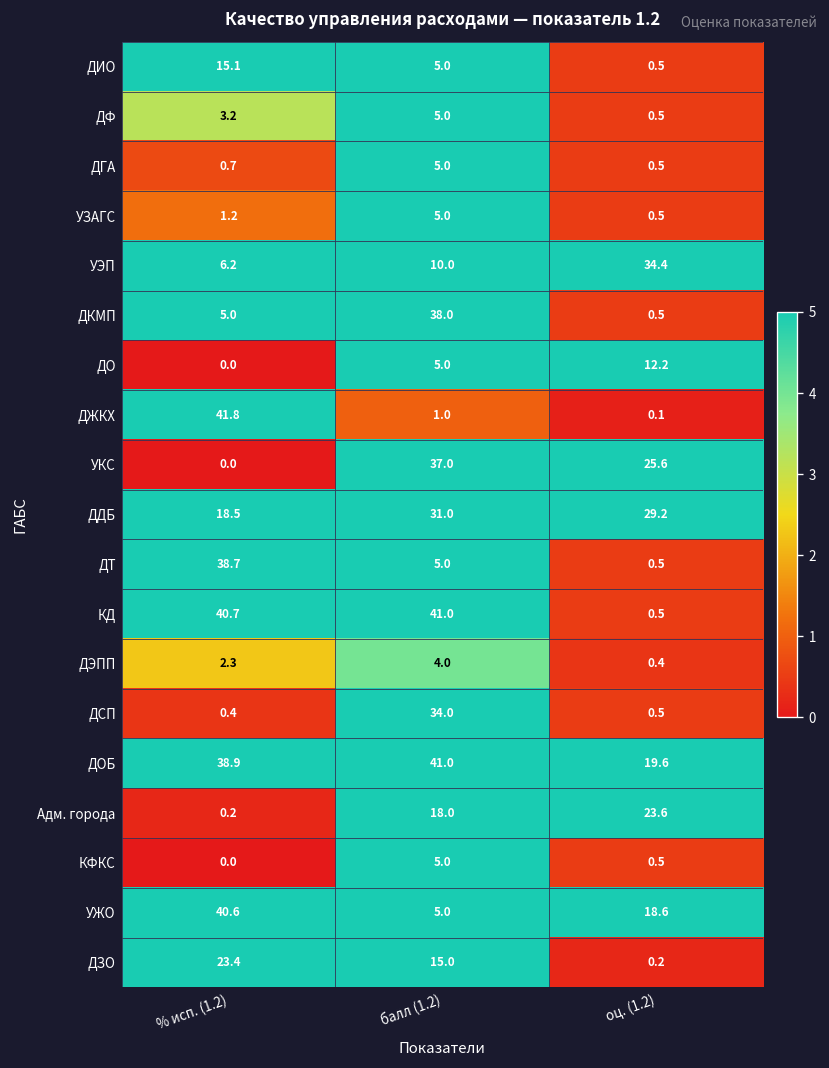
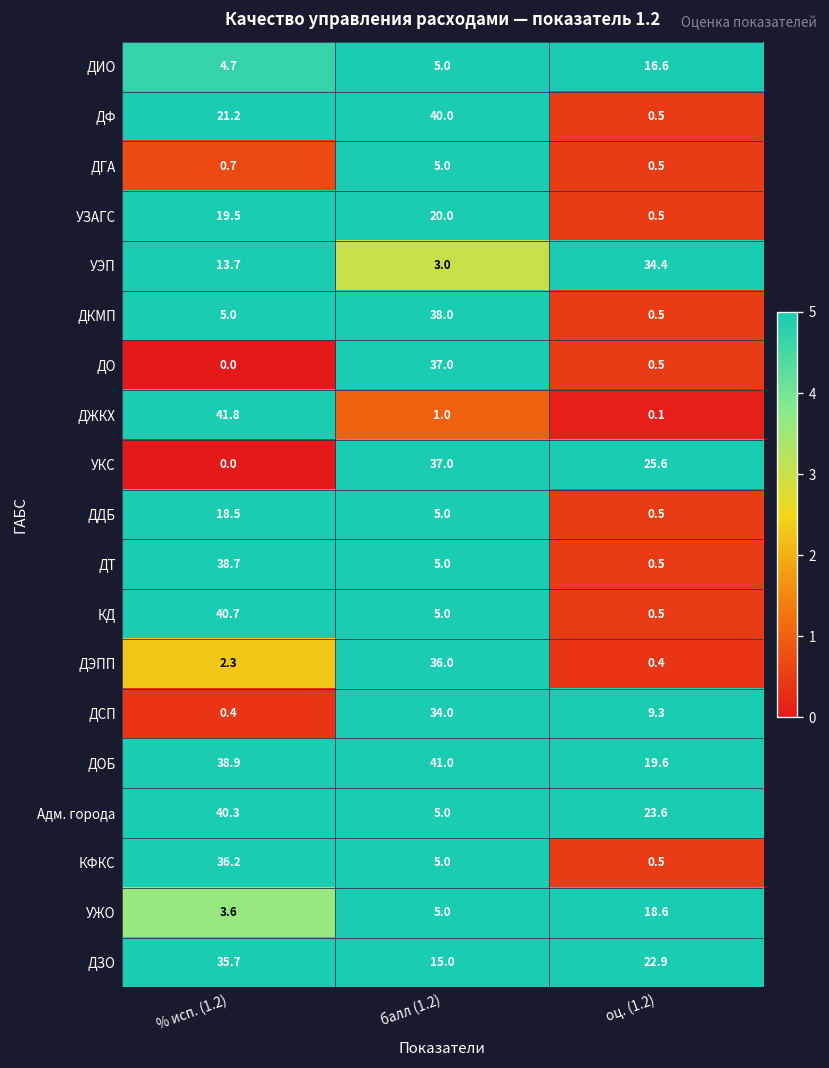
  {
    "ДИО": {
-     "% исп. (1.2)": 15.1,
+     "% исп. (1.2)": 4.7,
      "балл (1.2)": 5.0,
-     "оц. (1.2)": 0.5
+     "оц. (1.2)": 16.6
    },
    "ДФ": {
-     "% исп. (1.2)": 3.2,
-     "балл (1.2)": 5.0,
+     "% исп. (1.2)": 21.2,
+     "балл (1.2)": 40.0,
      "оц. (1.2)": 0.5
    },
    "ДГА": {
      "% исп. (1.2)": 0.7,
      "балл (1.2)": 5.0,
      "оц. (1.2)": 0.5
    },
    "УЗАГС": {
-     "% исп. (1.2)": 1.2,
-     "балл (1.2)": 5.0,
+     "% исп. (1.2)": 19.5,
+     "балл (1.2)": 20.0,
      "оц. (1.2)": 0.5
    },
    "УЭП": {
-     "% исп. (1.2)": 6.2,
-     "балл (1.2)": 10.0,
+     "% исп. (1.2)": 13.7,
+     "балл (1.2)": 3.0,
      "оц. (1.2)": 34.4
    },
    "ДКМП": {
      "% исп. (1.2)": 5.0,
      "балл (1.2)": 38.0,
      "оц. (1.2)": 0.5
    },
    "ДО": {
      "% исп. (1.2)": 0.0,
-     "балл (1.2)": 5.0,
-     "оц. (1.2)": 12.2
+     "балл (1.2)": 37.0,
+     "оц. (1.2)": 0.5
    },
    "ДЖКХ": {
      "% исп. (1.2)": 41.8,
      "балл (1.2)": 1.0,
      "оц. (1.2)": 0.1
    },
    "УКС": {
      "% исп. (1.2)": 0.0,
      "балл (1.2)": 37.0,
      "оц. (1.2)": 25.6
    },
    "ДДБ": {
      "% исп. (1.2)": 18.5,
-     "балл (1.2)": 31.0,
-     "оц. (1.2)": 29.2
+     "балл (1.2)": 5.0,
+     "оц. (1.2)": 0.5
    },
    "ДТ": {
      "% исп. (1.2)": 38.7,
      "балл (1.2)": 5.0,
      "оц. (1.2)": 0.5
    },
    "КД": {
      "% исп. (1.2)": 40.7,
-     "балл (1.2)": 41.0,
+     "балл (1.2)": 5.0,
      "оц. (1.2)": 0.5
    },
    "ДЭПП": {
      "% исп. (1.2)": 2.3,
-     "балл (1.2)": 4.0,
+     "балл (1.2)": 36.0,
      "оц. (1.2)": 0.4
    },
    "ДСП": {
      "% исп. (1.2)": 0.4,
      "балл (1.2)": 34.0,
-     "оц. (1.2)": 0.5
+     "оц. (1.2)": 9.3
    },
    "ДОБ": {
      "% исп. (1.2)": 38.9,
      "балл (1.2)": 41.0,
      "оц. (1.2)": 19.6
    },
    "Адм. города": {
-     "% исп. (1.2)": 0.2,
-     "балл (1.2)": 18.0,
+     "% исп. (1.2)": 40.3,
+     "балл (1.2)": 5.0,
      "оц. (1.2)": 23.6
    },
    "КФКС": {
-     "% исп. (1.2)": 0.0,
+     "% исп. (1.2)": 36.2,
      "балл (1.2)": 5.0,
      "оц. (1.2)": 0.5
    },
    "УЖО": {
-     "% исп. (1.2)": 40.6,
+     "% исп. (1.2)": 3.6,
      "балл (1.2)": 5.0,
      "оц. (1.2)": 18.6
    },
    "ДЗО": {
-     "% исп. (1.2)": 23.4,
+     "% исп. (1.2)": 35.7,
      "балл (1.2)": 15.0,
-     "оц. (1.2)": 0.2
+     "оц. (1.2)": 22.9
    }
  }
